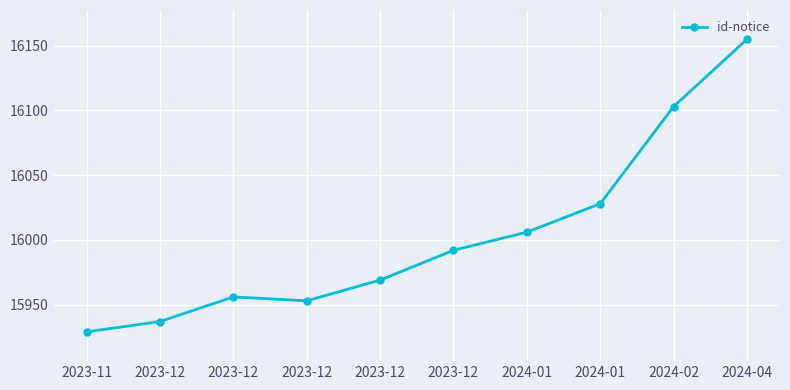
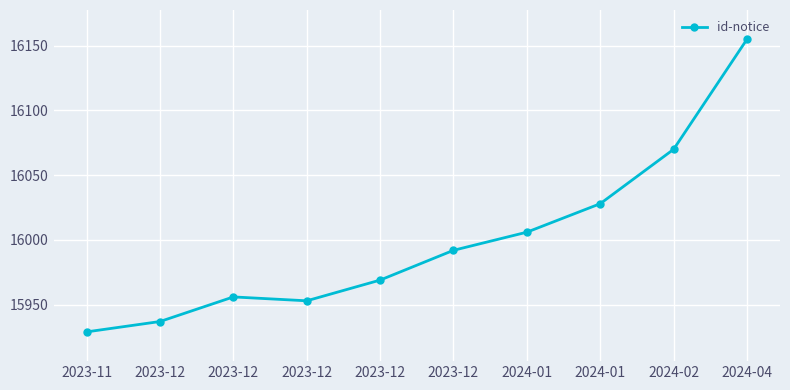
  {
    "2023-11": 15929,
-   "2024-02": 16103,
+   "2024-02": 16070,
    "2024-04": 16155
  }
